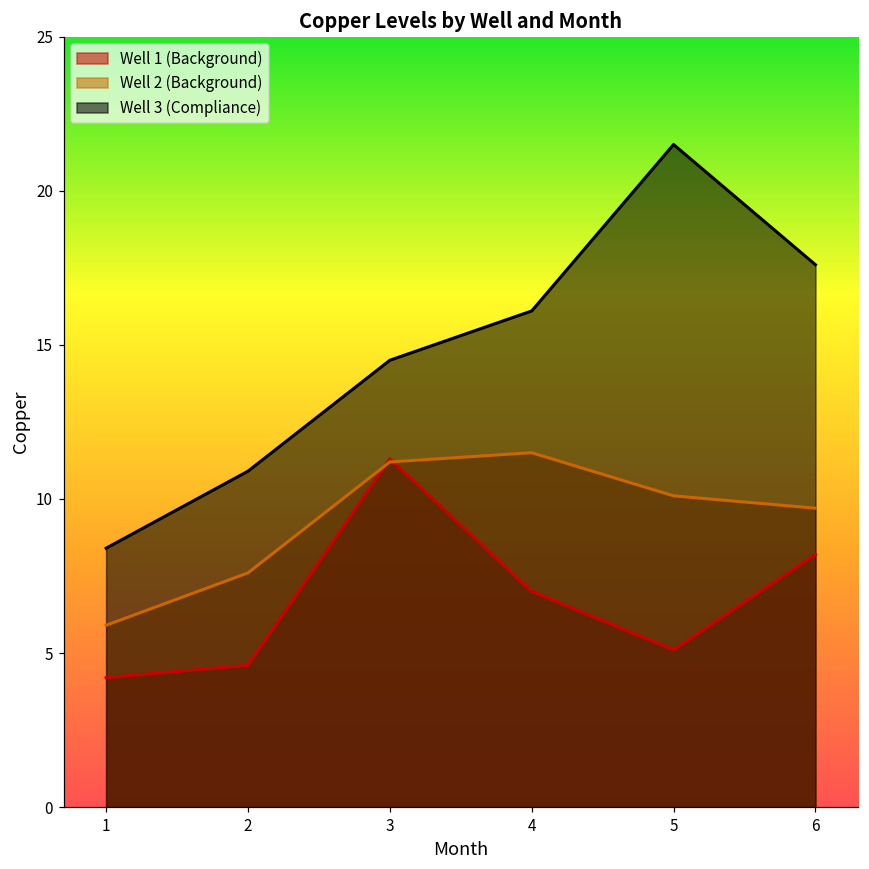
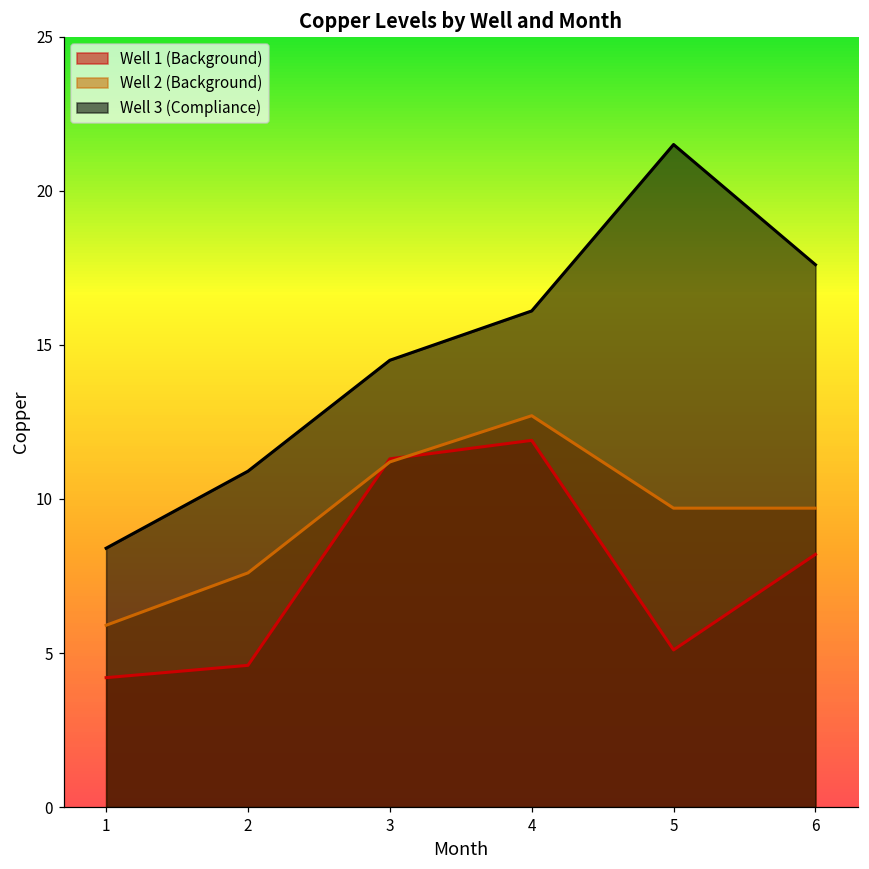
  {
    "Well 1 (Background)": {
      "1": 4.2,
      "2": 4.6,
      "3": 11.3,
-     "4": 7.0,
+     "4": 11.9,
      "5": 5.1,
      "6": 8.2
    },
    "Well 2 (Background)": {
      "1": 5.9,
      "2": 7.6,
      "3": 11.2,
-     "4": 11.5,
-     "5": 10.1,
+     "4": 12.7,
+     "5": 9.7,
      "6": 9.7
    },
    "Well 3 (Compliance)": {
      "1": 8.4,
      "2": 10.9,
      "3": 14.5,
      "4": 16.1,
      "5": 21.5,
      "6": 17.6
    }
  }
